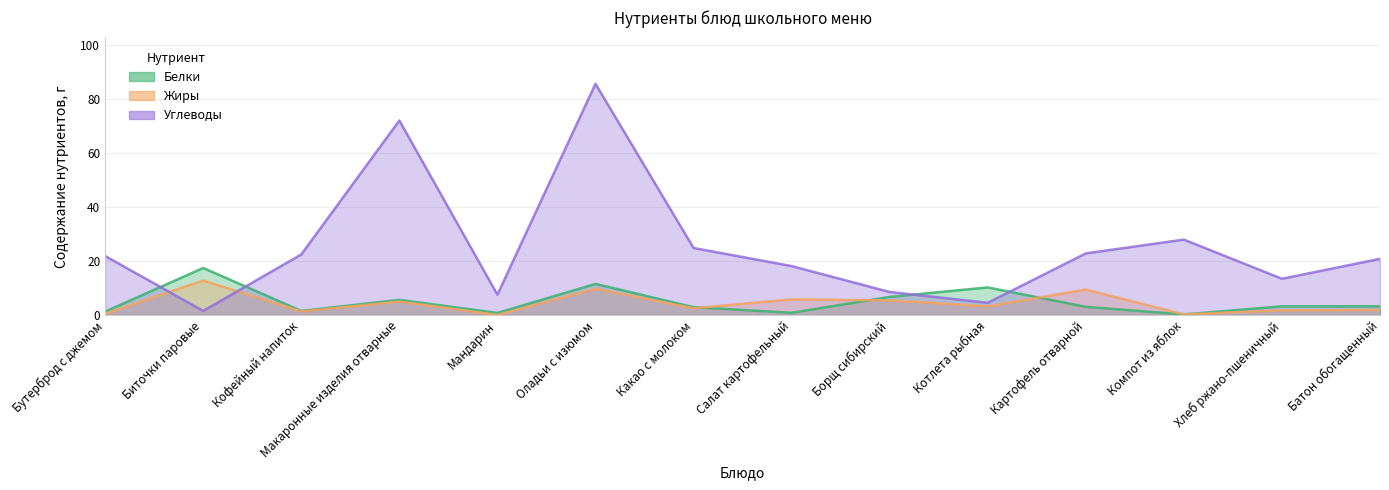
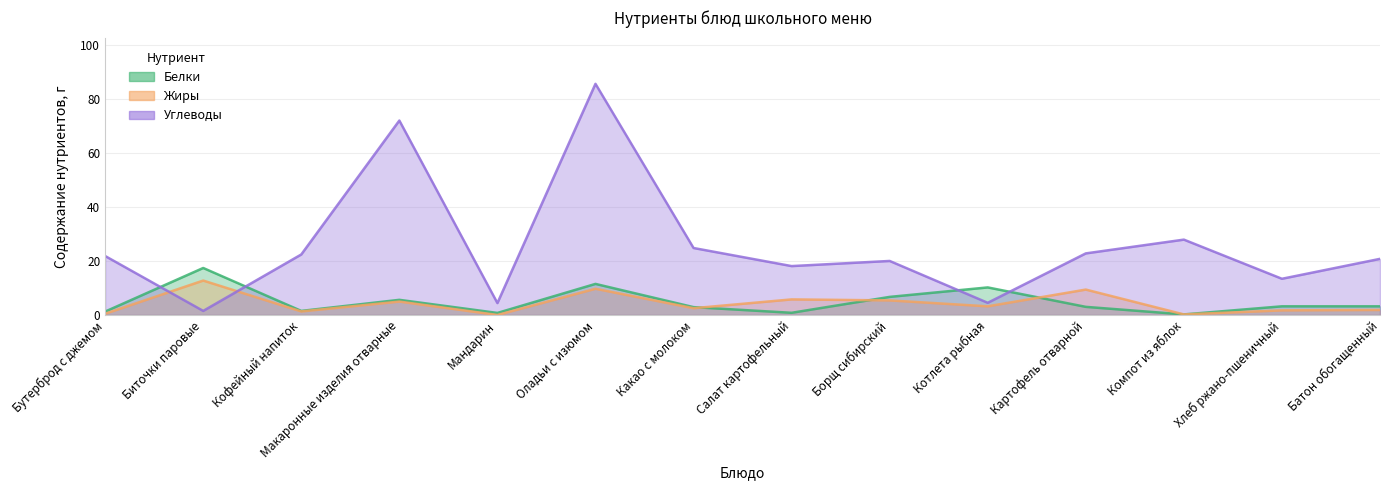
  {
    "Белки": {
      "Биточки паровые": 17,
      "Оладьи с изюмом": 12,
      "Салат картофельный": 1,
      "Борщ сибирский": 7,
      "Котлета рыбная": 10,
      "Картофель отварной": 3,
      "Хлеб ржано-пшеничный": 3,
      "Батон обогащенный": 3
    },
    "Жиры": {
      "Биточки паровые": 13,
      "Оладьи с изюмом": 10,
      "Салат картофельный": 6,
      "Борщ сибирский": 5,
      "Котлета рыбная": 3,
      "Картофель отварной": 9,
      "Хлеб ржано-пшеничный": 2,
      "Батон обогащенный": 2
    },
    "Углеводы": {
      "Бутерброд с джемом": 22,
      "Биточки паровые": 2,
      "Кофейный напиток": 22,
      "Макаронные изделия отварные": 72,
-     "Мандарин": 8,
+     "Мандарин": 4,
      "Оладьи с изюмом": 86,
      "Какао с молоком": 25,
      "Салат картофельный": 18,
-     "Борщ сибирский": 9,
+     "Борщ сибирский": 20,
      "Котлета рыбная": 5,
      "Картофель отварной": 23,
      "Компот из яблок": 28,
      "Хлеб ржано-пшеничный": 13,
      "Батон обогащенный": 21
    }
  }
